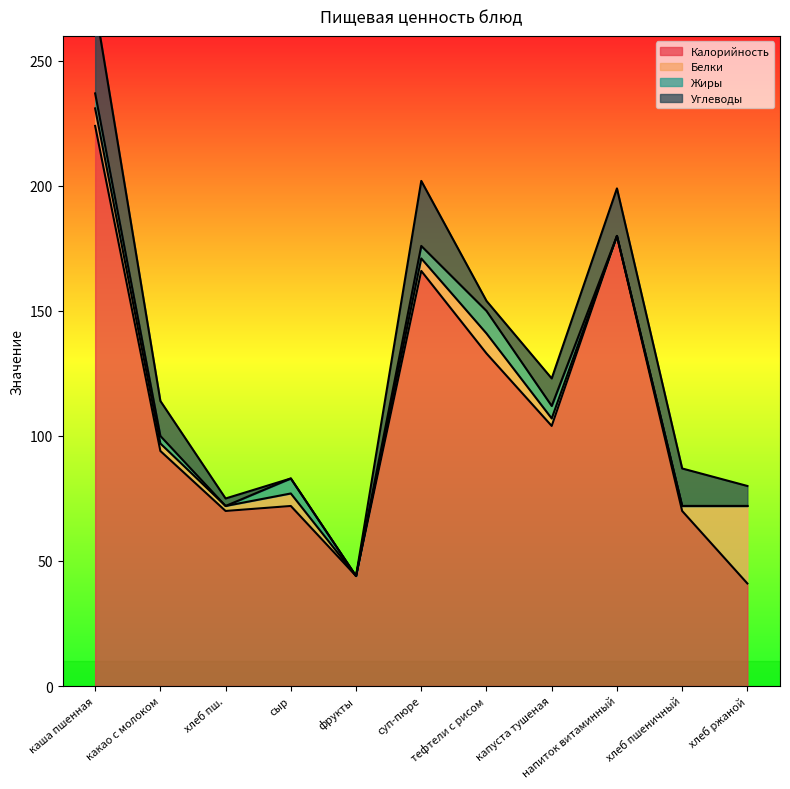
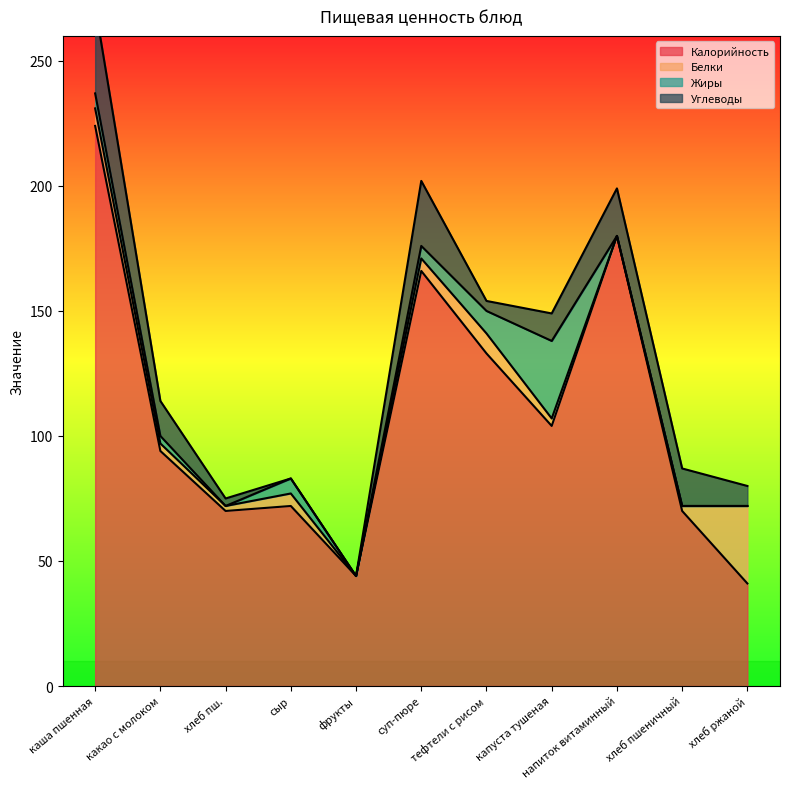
  {
    "Калорийность": {
      "каша пшенная": 224,
      "какао с молоком": 94,
      "хлеб пш.": 70,
      "сыр": 72,
      "суп-пюре": 166,
      "тефтели с рисом": 133,
      "капуста тушеная": 104,
      "хлеб пшеничный": 70,
      "хлеб ржаной": 41
    },
    "Белки": {
      "каша пшенная": 7,
      "какао с молоком": 3,
      "сыр": 5,
      "суп-пюре": 5,
      "тефтели с рисом": 8,
      "капуста тушеная": 3
    },
    "Жиры": {
      "каша пшенная": 6,
      "какао с молоком": 3,
      "суп-пюре": 5,
      "тефтели с рисом": 9,
-     "капуста тушеная": 5
+     "капуста тушеная": 31
    },
    "Углеводы": {
      "какао с молоком": 14,
      "хлеб пш.": 3,
      "суп-пюре": 26,
      "тефтели с рисом": 4,
      "капуста тушеная": 11,
      "напиток витаминный": 19,
      "хлеб пшеничный": 15,
      "хлеб ржаной": 8
    }
  }
